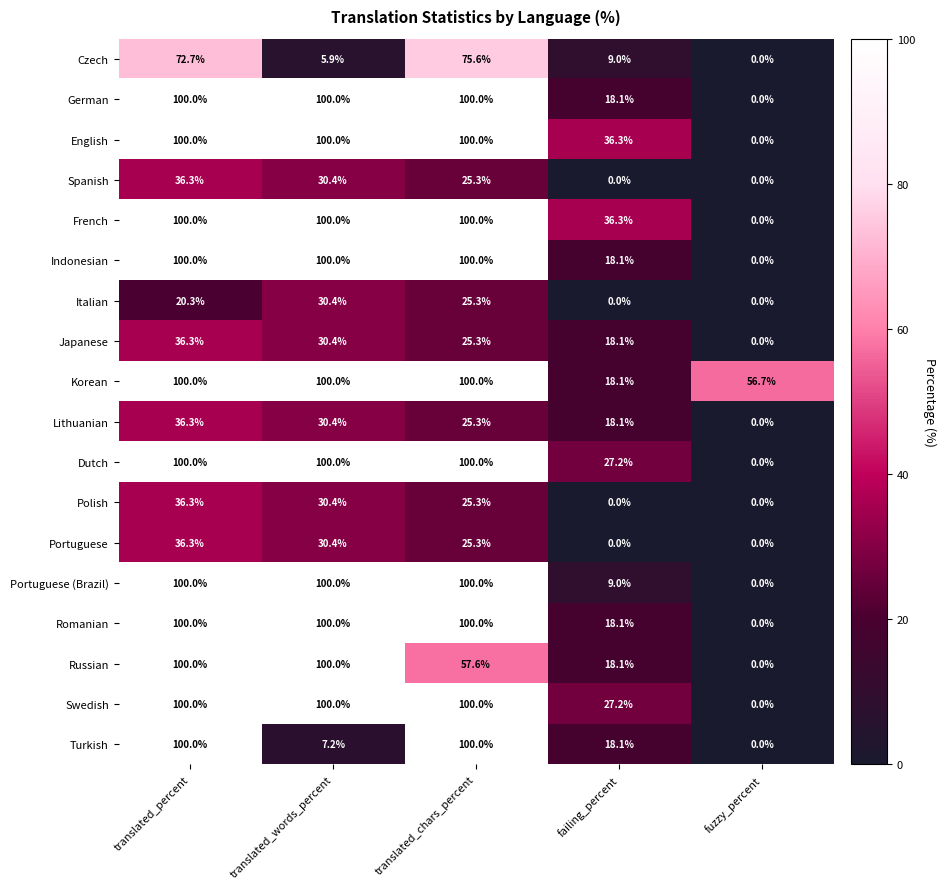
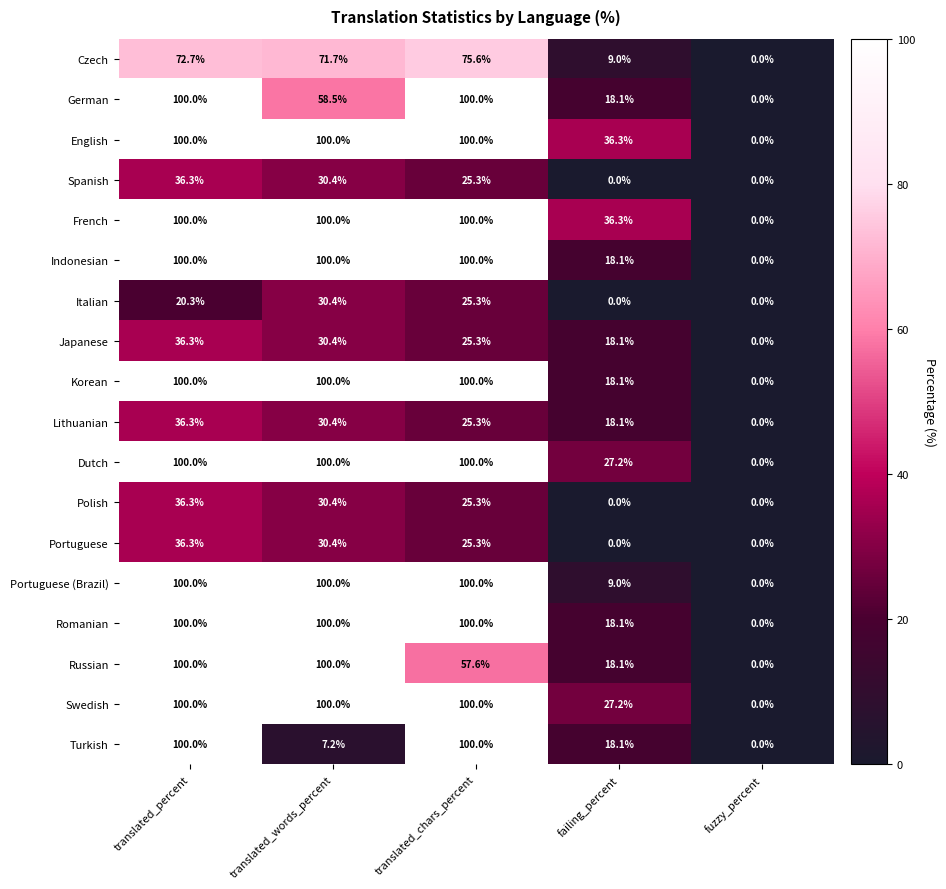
  {
    "Czech": {
      "translated_percent": "72.7%",
-     "translated_words_percent": "5.9%",
+     "translated_words_percent": "71.7%",
      "translated_chars_percent": "75.6%",
      "failing_percent": "9.0%",
      "fuzzy_percent": "0.0%"
    },
    "German": {
      "translated_percent": "100.0%",
-     "translated_words_percent": "100.0%",
+     "translated_words_percent": "58.5%",
      "translated_chars_percent": "100.0%",
      "failing_percent": "18.1%",
      "fuzzy_percent": "0.0%"
    },
    "English": {
      "translated_percent": "100.0%",
      "translated_words_percent": "100.0%",
      "translated_chars_percent": "100.0%",
      "failing_percent": "36.3%",
      "fuzzy_percent": "0.0%"
    },
    "Spanish": {
      "translated_percent": "36.3%",
      "translated_words_percent": "30.4%",
      "translated_chars_percent": "25.3%",
      "failing_percent": "0.0%",
      "fuzzy_percent": "0.0%"
    },
    "French": {
      "translated_percent": "100.0%",
      "translated_words_percent": "100.0%",
      "translated_chars_percent": "100.0%",
      "failing_percent": "36.3%",
      "fuzzy_percent": "0.0%"
    },
    "Indonesian": {
      "translated_percent": "100.0%",
      "translated_words_percent": "100.0%",
      "translated_chars_percent": "100.0%",
      "failing_percent": "18.1%",
      "fuzzy_percent": "0.0%"
    },
    "Italian": {
      "translated_percent": "20.3%",
      "translated_words_percent": "30.4%",
      "translated_chars_percent": "25.3%",
      "failing_percent": "0.0%",
      "fuzzy_percent": "0.0%"
    },
    "Japanese": {
      "translated_percent": "36.3%",
      "translated_words_percent": "30.4%",
      "translated_chars_percent": "25.3%",
      "failing_percent": "18.1%",
      "fuzzy_percent": "0.0%"
    },
    "Korean": {
      "translated_percent": "100.0%",
      "translated_words_percent": "100.0%",
      "translated_chars_percent": "100.0%",
      "failing_percent": "18.1%",
-     "fuzzy_percent": "56.7%"
+     "fuzzy_percent": "0.0%"
    },
    "Lithuanian": {
      "translated_percent": "36.3%",
      "translated_words_percent": "30.4%",
      "translated_chars_percent": "25.3%",
      "failing_percent": "18.1%",
      "fuzzy_percent": "0.0%"
    },
    "Dutch": {
      "translated_percent": "100.0%",
      "translated_words_percent": "100.0%",
      "translated_chars_percent": "100.0%",
      "failing_percent": "27.2%",
      "fuzzy_percent": "0.0%"
    },
    "Polish": {
      "translated_percent": "36.3%",
      "translated_words_percent": "30.4%",
      "translated_chars_percent": "25.3%",
      "failing_percent": "0.0%",
      "fuzzy_percent": "0.0%"
    },
    "Portuguese": {
      "translated_percent": "36.3%",
      "translated_words_percent": "30.4%",
      "translated_chars_percent": "25.3%",
      "failing_percent": "0.0%",
      "fuzzy_percent": "0.0%"
    },
    "Portuguese (Brazil)": {
      "translated_percent": "100.0%",
      "translated_words_percent": "100.0%",
      "translated_chars_percent": "100.0%",
      "failing_percent": "9.0%",
      "fuzzy_percent": "0.0%"
    },
    "Romanian": {
      "translated_percent": "100.0%",
      "translated_words_percent": "100.0%",
      "translated_chars_percent": "100.0%",
      "failing_percent": "18.1%",
      "fuzzy_percent": "0.0%"
    },
    "Russian": {
      "translated_percent": "100.0%",
      "translated_words_percent": "100.0%",
      "translated_chars_percent": "57.6%",
      "failing_percent": "18.1%",
      "fuzzy_percent": "0.0%"
    },
    "Swedish": {
      "translated_percent": "100.0%",
      "translated_words_percent": "100.0%",
      "translated_chars_percent": "100.0%",
      "failing_percent": "27.2%",
      "fuzzy_percent": "0.0%"
    },
    "Turkish": {
      "translated_percent": "100.0%",
      "translated_words_percent": "7.2%",
      "translated_chars_percent": "100.0%",
      "failing_percent": "18.1%",
      "fuzzy_percent": "0.0%"
    }
  }
